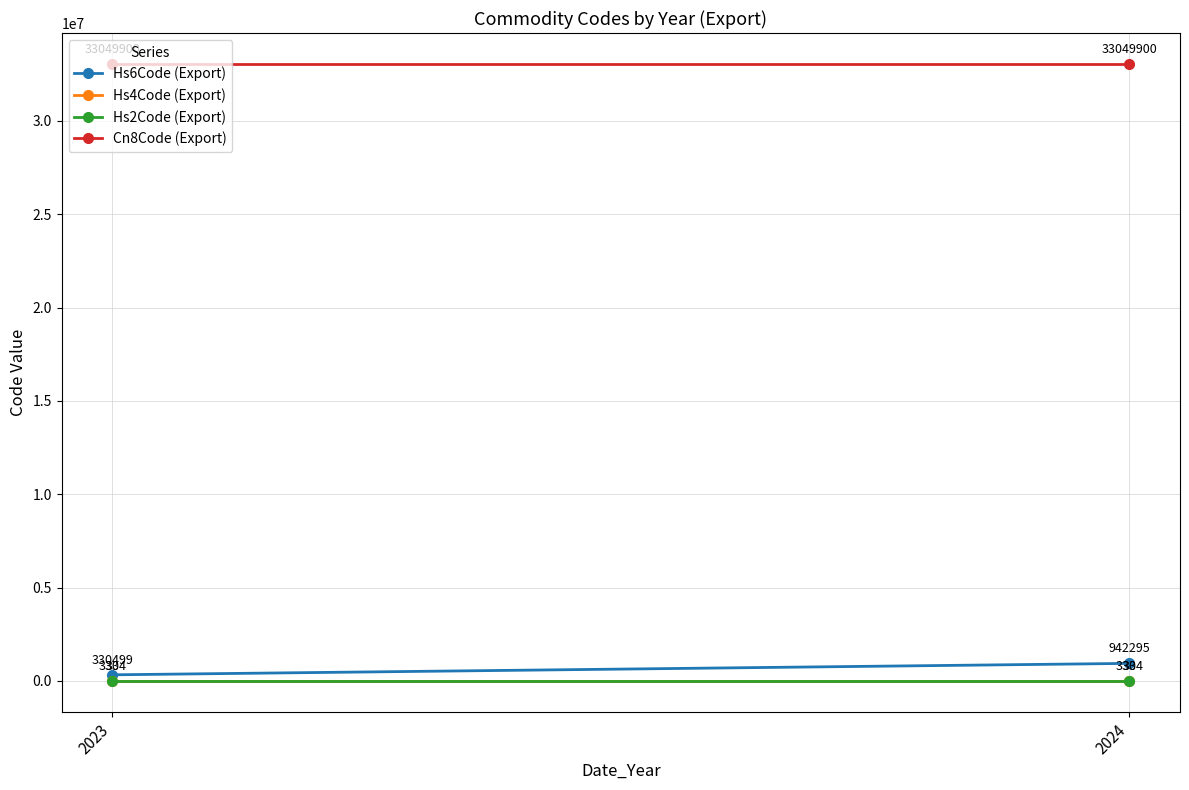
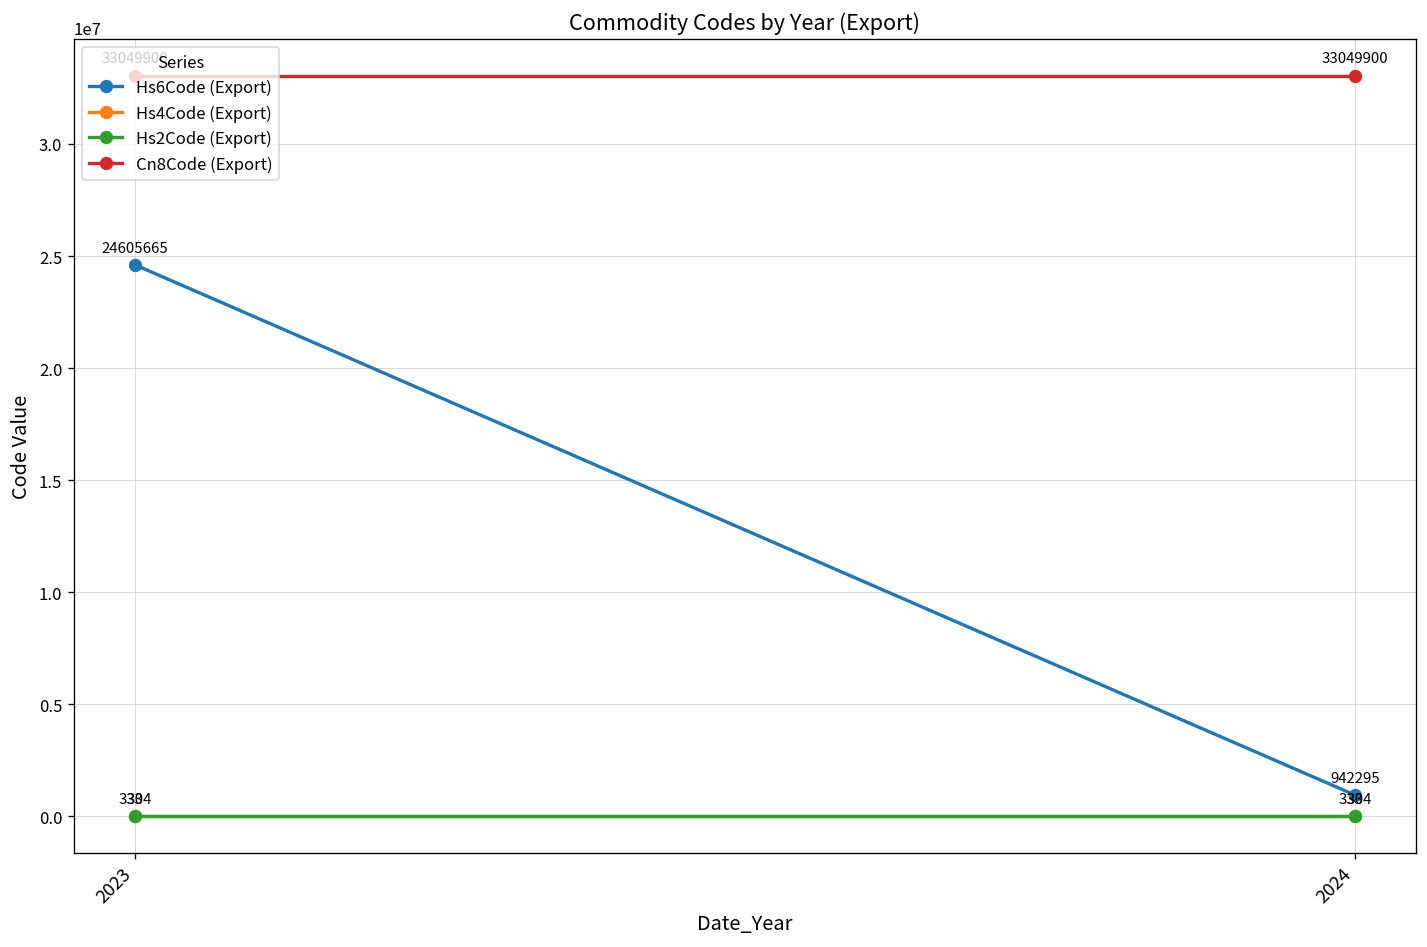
  {
    "Hs6Code (Export)": {
-     "2023": 330499,
+     "2023": 24605665,
      "2024": 942295
    },
    "Cn8Code (Export)": {
      "2024": 33049900
    }
  }
